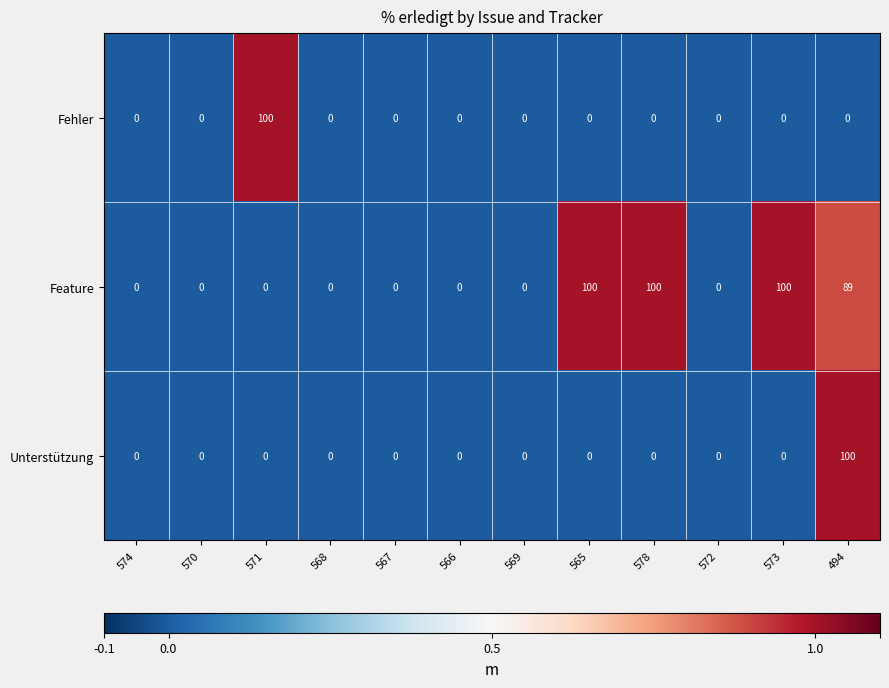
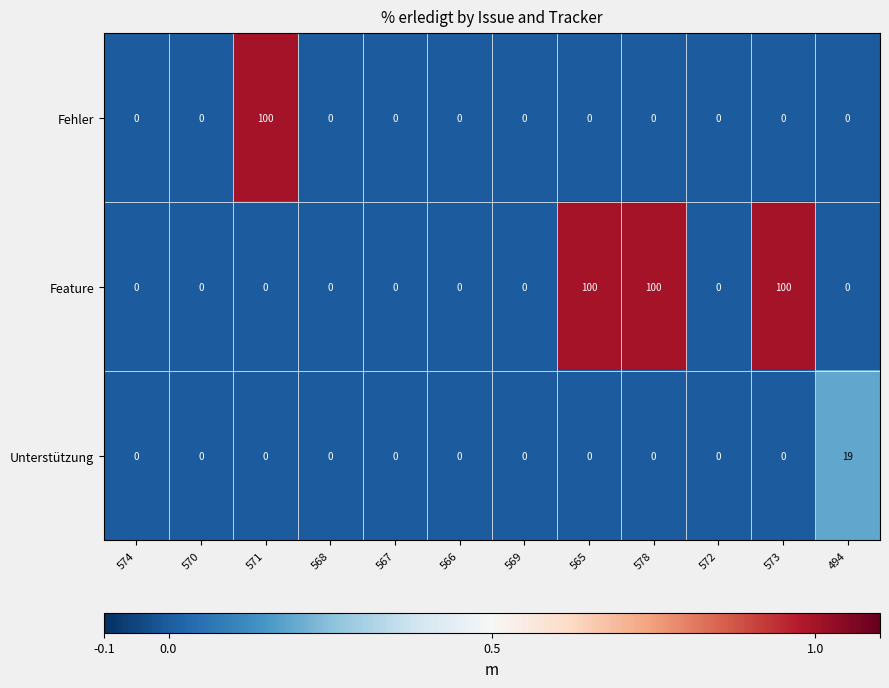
  {
    "Fehler": {
      "574": 0,
      "570": 0,
      "571": 100,
      "568": 0,
      "567": 0,
      "566": 0,
      "569": 0,
      "565": 0,
      "578": 0,
      "572": 0,
      "573": 0,
      "494": 0
    },
    "Feature": {
      "574": 0,
      "570": 0,
      "571": 0,
      "568": 0,
      "567": 0,
      "566": 0,
      "569": 0,
      "565": 100,
      "578": 100,
      "572": 0,
      "573": 100,
-     "494": 89
+     "494": 0
    },
    "Unterstützung": {
      "574": 0,
      "570": 0,
      "571": 0,
      "568": 0,
      "567": 0,
      "566": 0,
      "569": 0,
      "565": 0,
      "578": 0,
      "572": 0,
      "573": 0,
-     "494": 100
+     "494": 19
    }
  }
